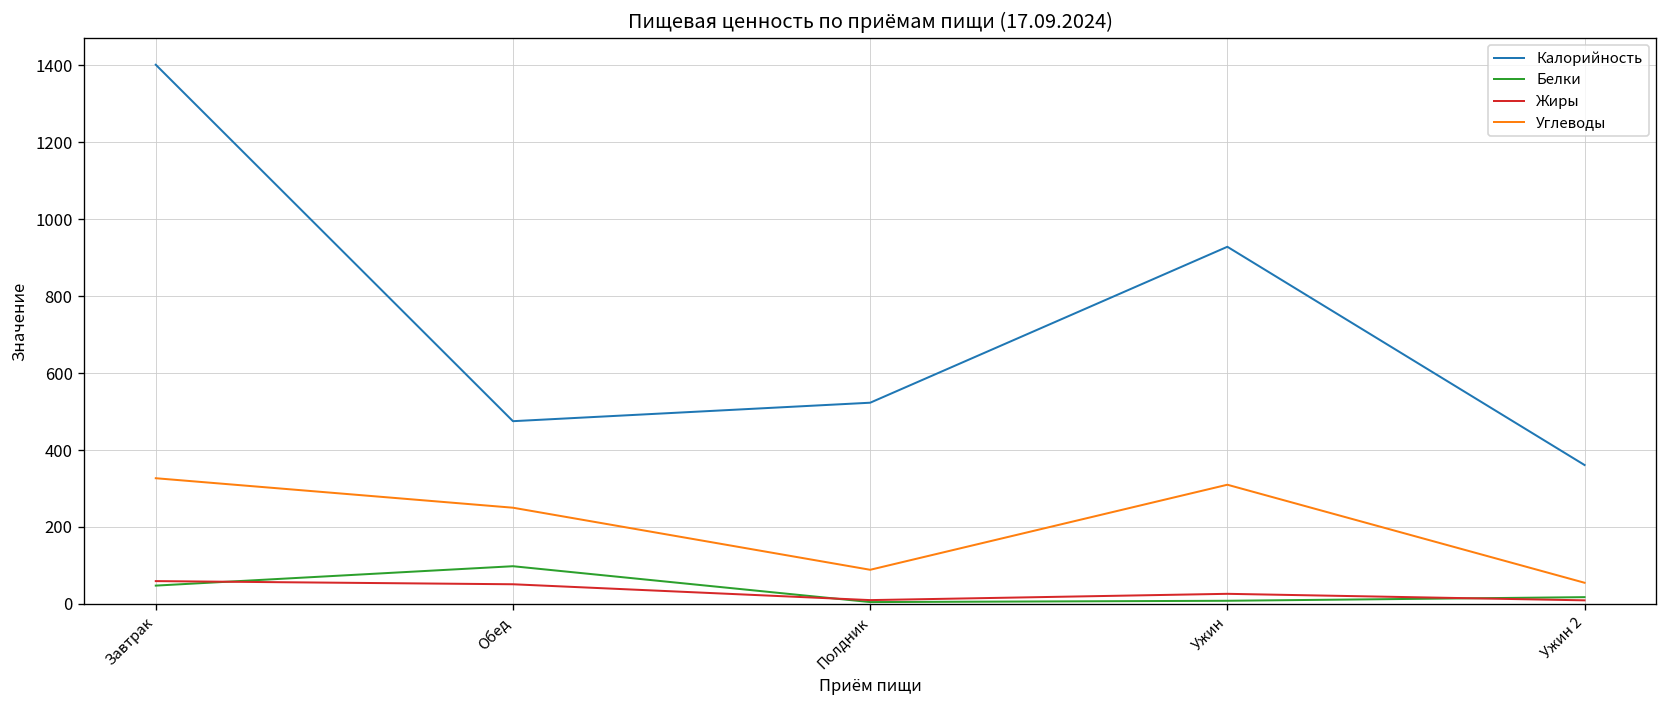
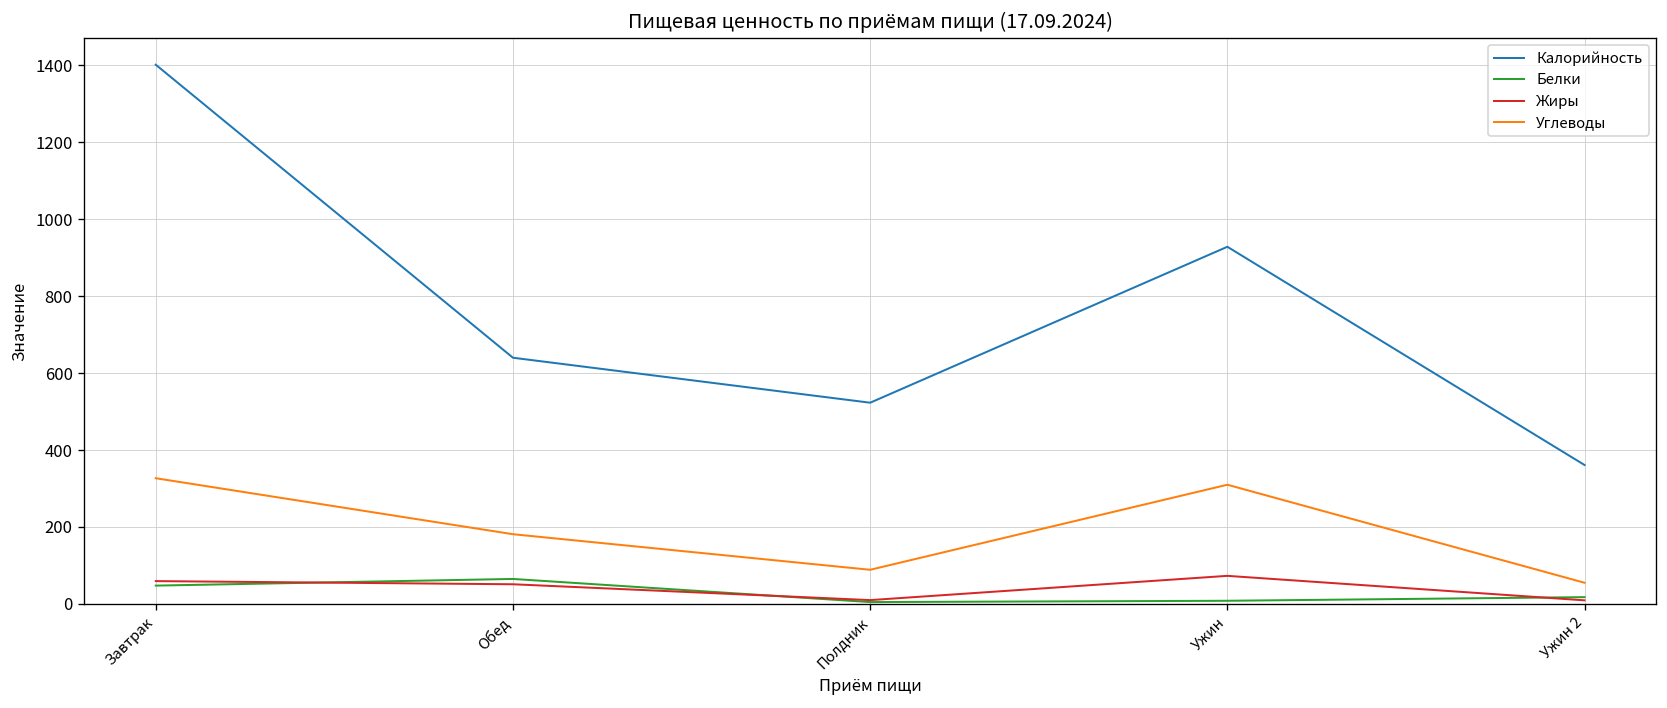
  {
    "Калорийность": {
      "Завтрак": 1400,
-     "Обед": 480,
+     "Обед": 640,
      "Полдник": 520,
      "Ужин": 930,
      "Ужин 2": 360
    },
    "Белки": {
      "Завтрак": 50,
-     "Обед": 100,
+     "Обед": 60,
      "Ужин": 10,
      "Ужин 2": 20
    },
    "Жиры": {
      "Завтрак": 60,
      "Обед": 50,
-     "Ужин": 30,
+     "Ужин": 70,
      "Ужин 2": 10
    },
    "Углеводы": {
      "Завтрак": 330,
-     "Обед": 250,
+     "Обед": 180,
      "Полдник": 90,
      "Ужин": 310,
      "Ужин 2": 60
    }
  }
